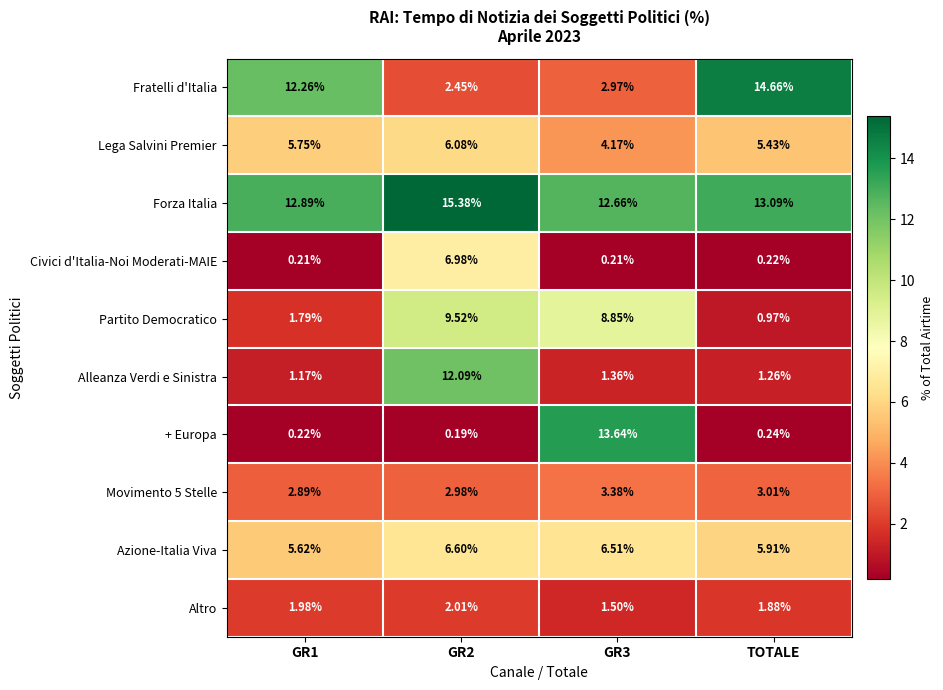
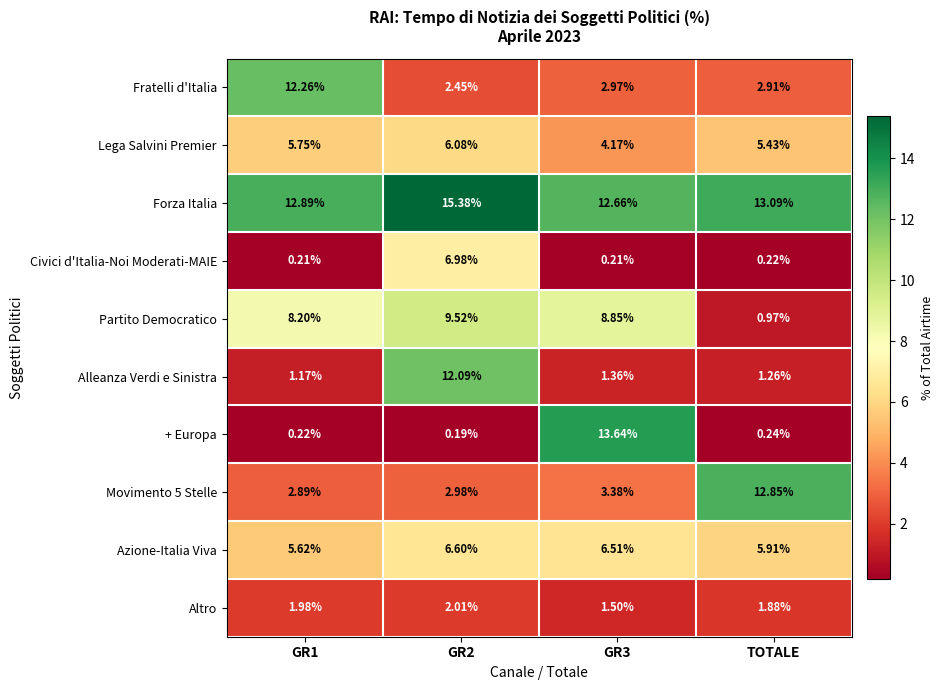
  {
    "Fratelli d'Italia": {
      "GR1": "12.26%",
      "GR2": "2.45%",
      "GR3": "2.97%",
-     "TOTALE": "14.66%"
+     "TOTALE": "2.91%"
    },
    "Lega Salvini Premier": {
      "GR1": "5.75%",
      "GR2": "6.08%",
      "GR3": "4.17%",
      "TOTALE": "5.43%"
    },
    "Forza Italia": {
      "GR1": "12.89%",
      "GR2": "15.38%",
      "GR3": "12.66%",
      "TOTALE": "13.09%"
    },
    "Civici d'Italia-Noi Moderati-MAIE": {
      "GR1": "0.21%",
      "GR2": "6.98%",
      "GR3": "0.21%",
      "TOTALE": "0.22%"
    },
    "Partito Democratico": {
-     "GR1": "1.79%",
+     "GR1": "8.20%",
      "GR2": "9.52%",
      "GR3": "8.85%",
      "TOTALE": "0.97%"
    },
    "Alleanza Verdi e Sinistra": {
      "GR1": "1.17%",
      "GR2": "12.09%",
      "GR3": "1.36%",
      "TOTALE": "1.26%"
    },
    "+ Europa": {
      "GR1": "0.22%",
      "GR2": "0.19%",
      "GR3": "13.64%",
      "TOTALE": "0.24%"
    },
    "Movimento 5 Stelle": {
      "GR1": "2.89%",
      "GR2": "2.98%",
      "GR3": "3.38%",
-     "TOTALE": "3.01%"
+     "TOTALE": "12.85%"
    },
    "Azione-Italia Viva": {
      "GR1": "5.62%",
      "GR2": "6.60%",
      "GR3": "6.51%",
      "TOTALE": "5.91%"
    },
    "Altro": {
      "GR1": "1.98%",
      "GR2": "2.01%",
      "GR3": "1.50%",
      "TOTALE": "1.88%"
    }
  }
